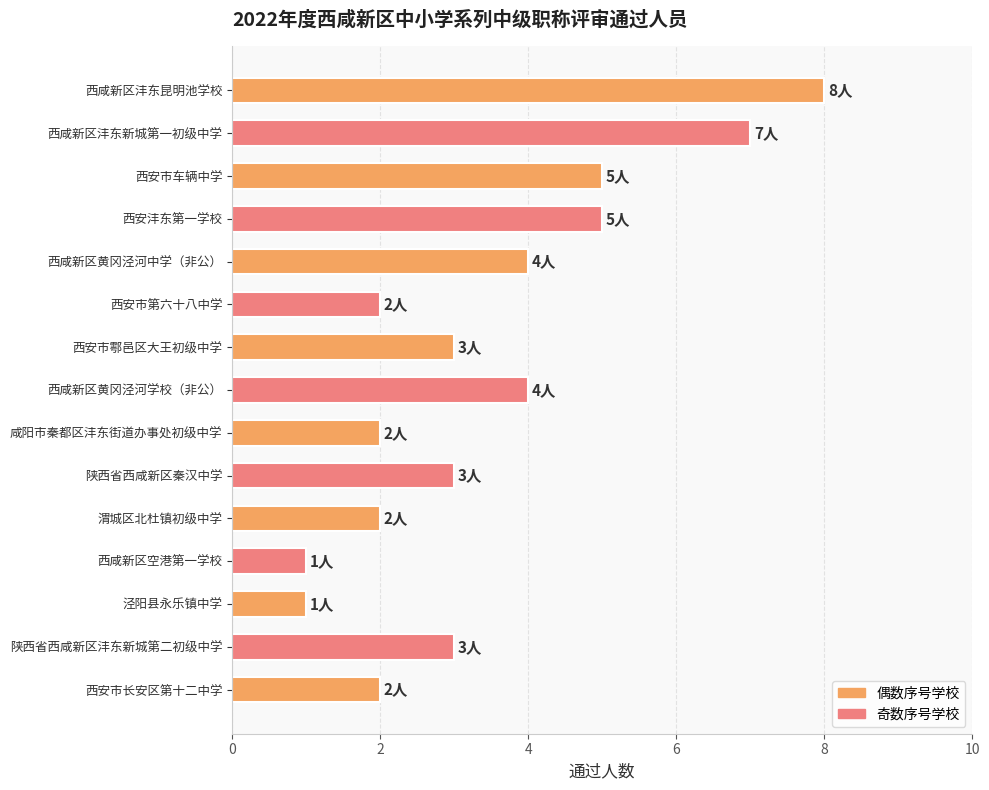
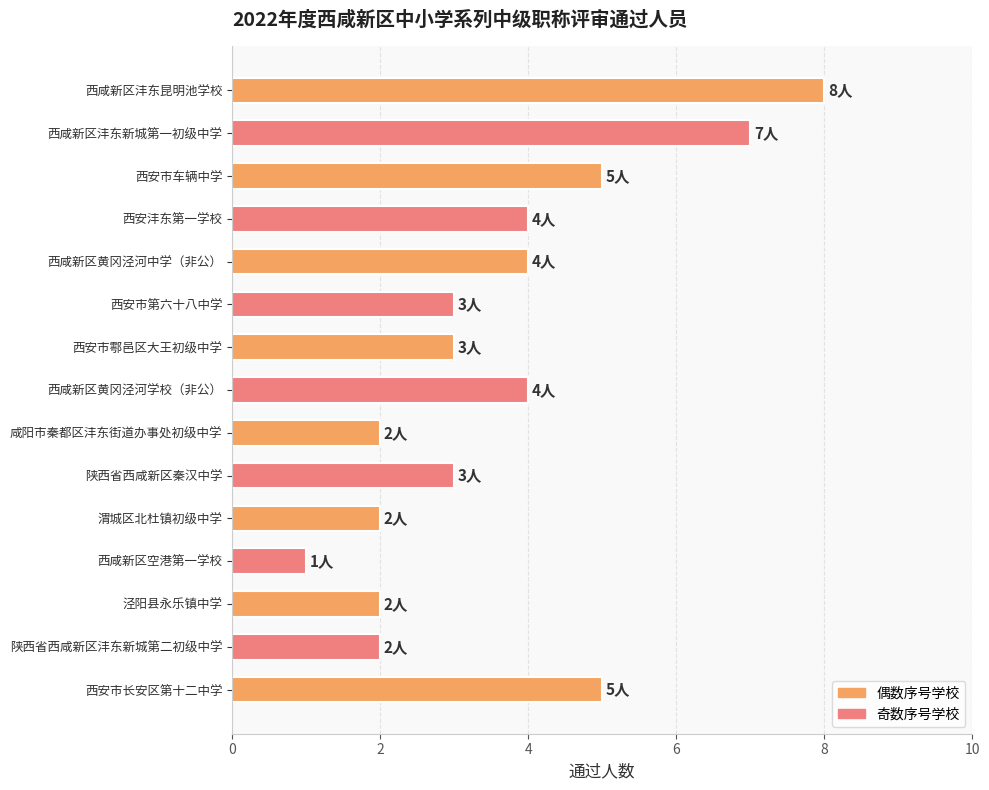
  {
    "西咸新区沣东昆明池学校": "8人",
    "西咸新区沣东新城第一初级中学": "7人",
    "西安市车辆中学": "5人",
-   "西安沣东第一学校": "5人",
+   "西安沣东第一学校": "4人",
    "西咸新区黄冈泾河中学（非公）": "4人",
-   "西安市第六十八中学": "2人",
+   "西安市第六十八中学": "3人",
    "西安市鄠邑区大王初级中学": "3人",
    "西咸新区黄冈泾河学校（非公）": "4人",
    "咸阳市秦都区沣东街道办事处初级中学": "2人",
    "陕西省西咸新区秦汉中学": "3人",
    "渭城区北杜镇初级中学": "2人",
    "西咸新区空港第一学校": "1人",
-   "泾阳县永乐镇中学": "1人",
-   "陕西省西咸新区沣东新城第二初级中学": "3人",
-   "西安市长安区第十二中学": "2人"
+   "泾阳县永乐镇中学": "2人",
+   "陕西省西咸新区沣东新城第二初级中学": "2人",
+   "西安市长安区第十二中学": "5人"
  }
